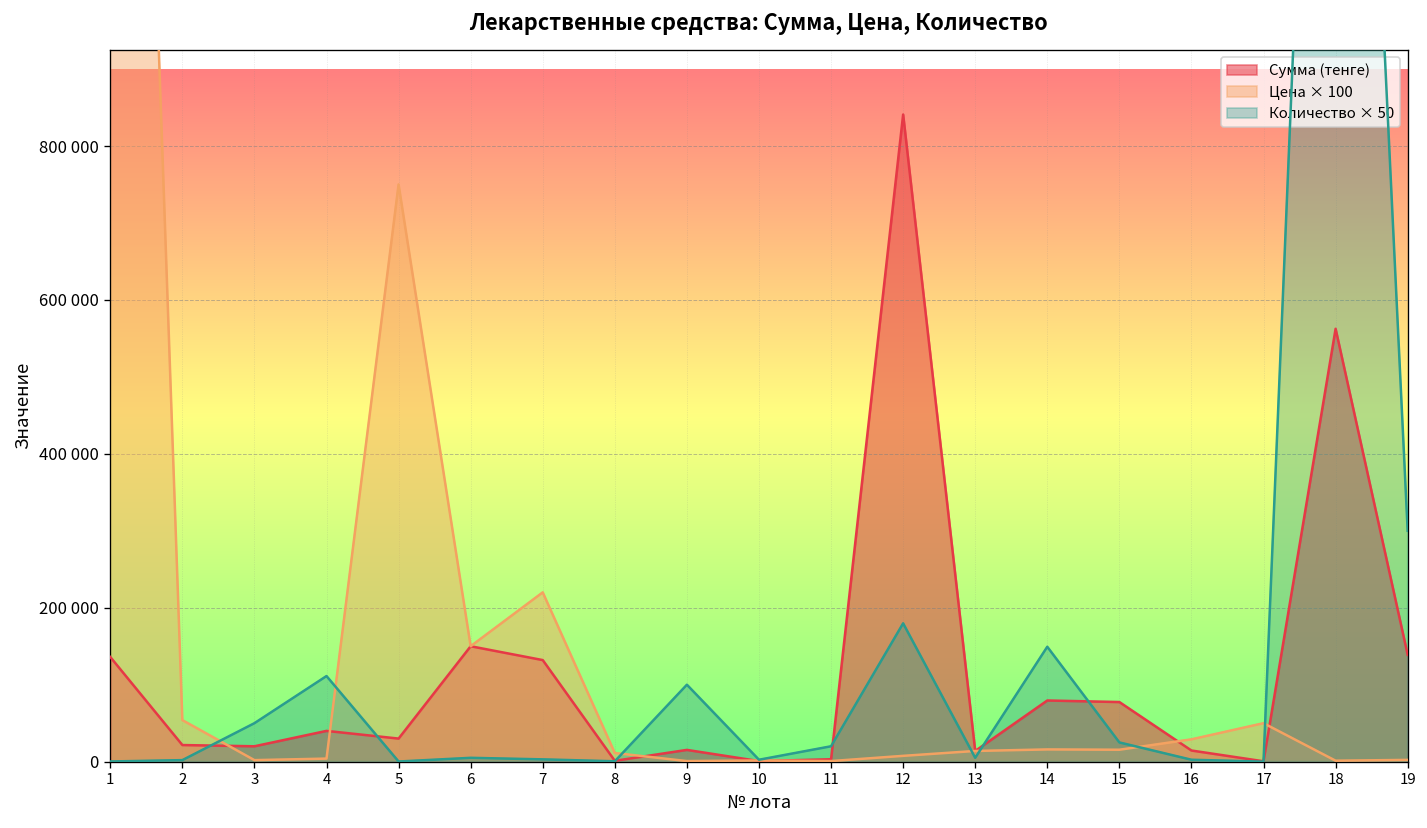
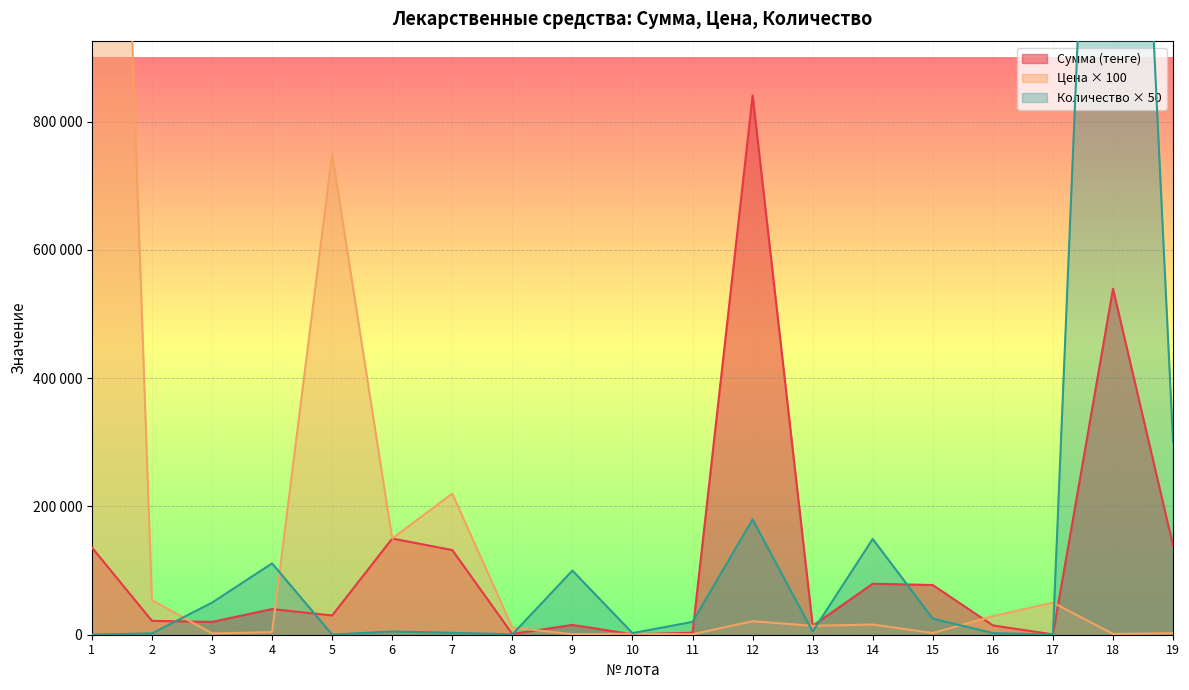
  {
    "Сумма (тенге)": {
      "1": 140000,
      "2": 20000,
      "3": 20000,
      "4": 40000,
      "5": 30000,
      "7": 130000,
      "9": 20000,
      "12": 840000,
      "14": 80000,
      "15": 80000,
      "16": 10000,
-     "18": 560000,
+     "18": 540000,
      "19": 140000
    },
    "Цена × 100": {
      "2": 50000,
      "3": 0,
      "4": 0,
      "5": 750000,
      "7": 220000,
      "8": 10000,
      "9": 0,
-     "12": 10000,
+     "12": 20000,
      "14": 20000,
-     "15": 20000,
+     "15": 0,
      "16": 30000,
      "17": 50000,
      "18": 0,
      "19": 0
    },
    "Количество × 50": {
      "1": 0,
      "2": 0,
      "3": 50000,
      "4": 110000,
      "5": 0,
      "6": 10000,
      "7": 0,
      "9": 100000,
      "11": 20000,
      "12": 180000,
      "13": 10000,
      "14": 150000,
      "15": 30000,
      "16": 0,
      "19": 300000
    }
  }
